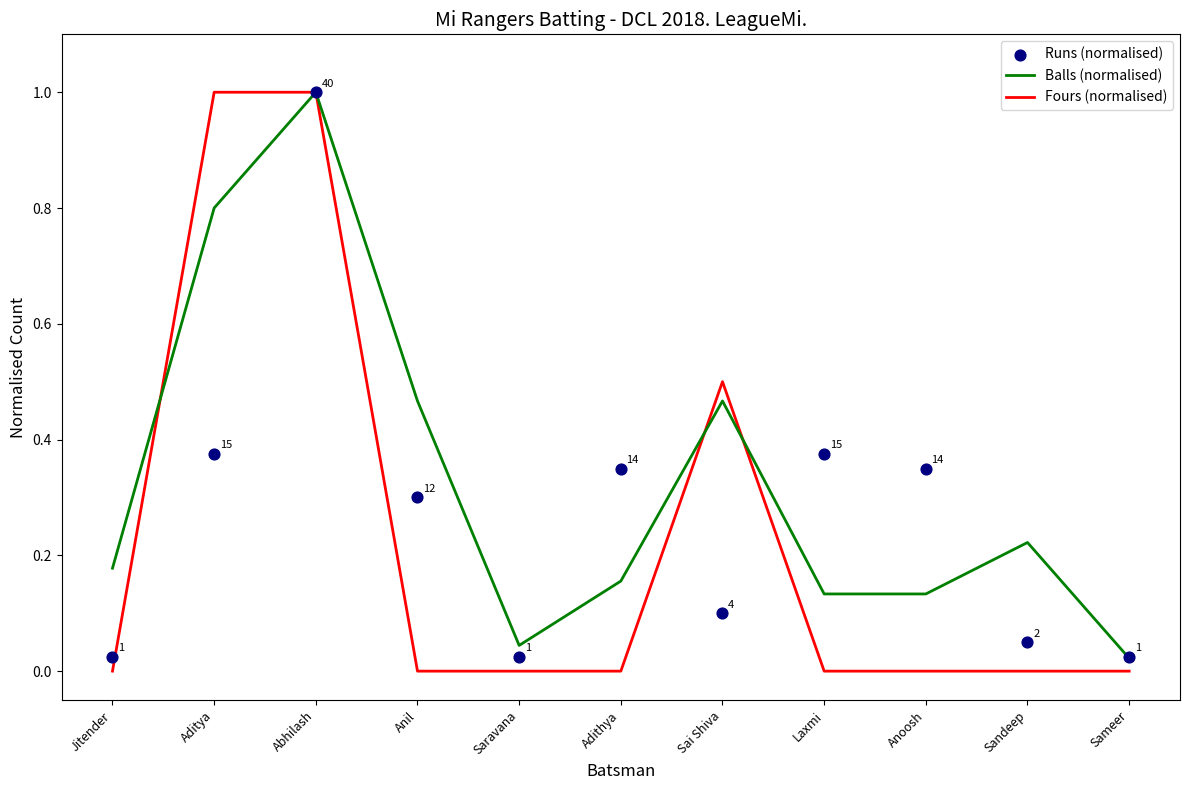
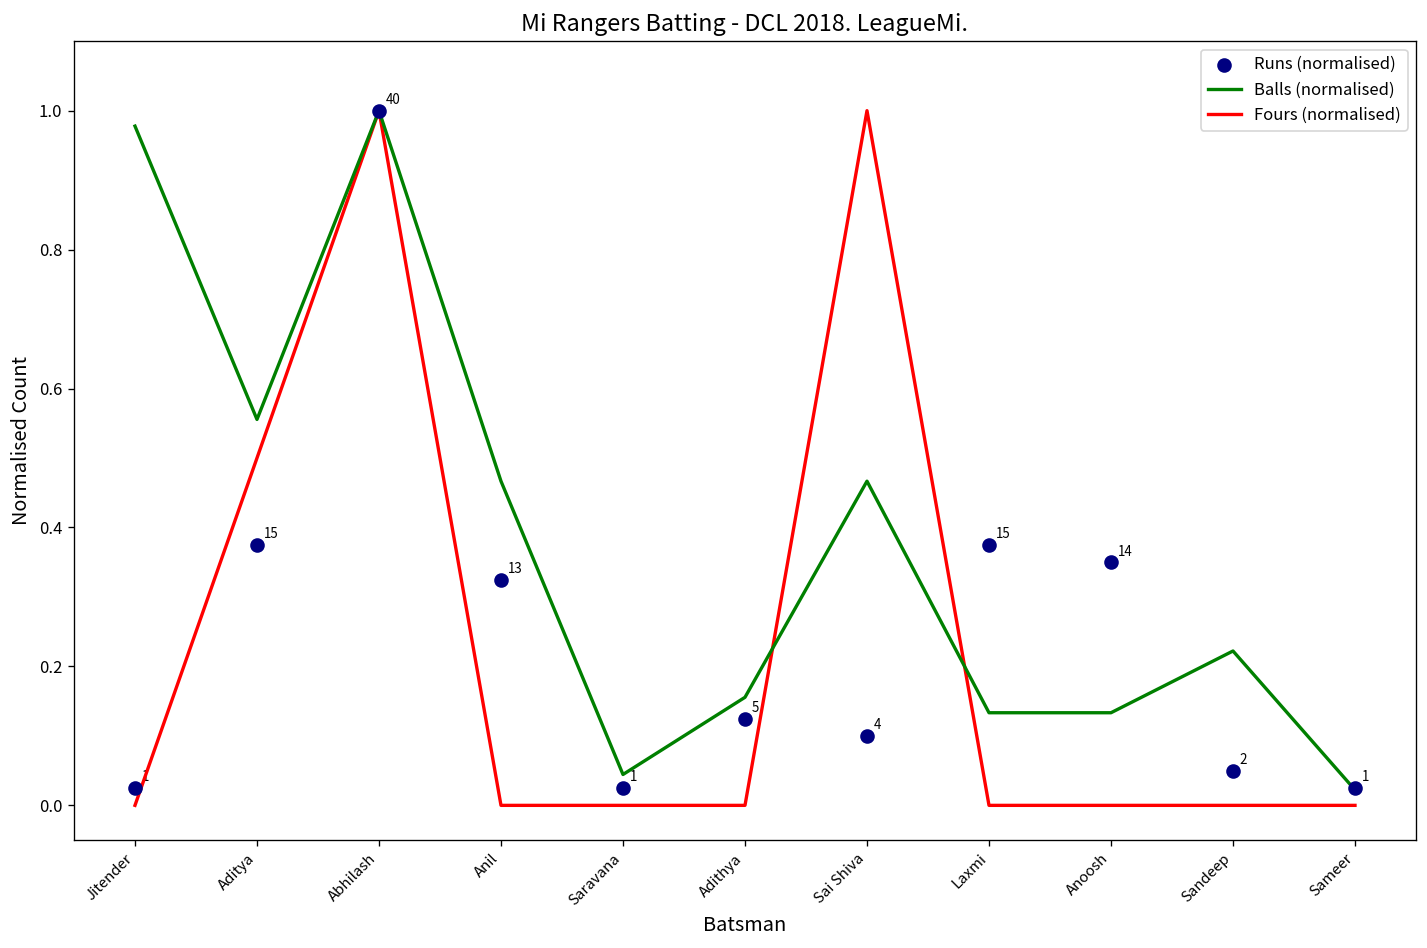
  {
    "Balls (normalised)": {
-     "Jitender": 0.18,
-     "Aditya": 0.80,
+     "Jitender": 0.98,
+     "Aditya": 0.56,
      "Anil": 0.47,
      "Adithya": 0.16,
      "Sai Shiva": 0.47,
      "Laxmi": 0.13,
      "Anoosh": 0.13,
      "Sandeep": 0.22
    },
    "Runs (normalised)": {
-     "Anil": 12,
-     "Adithya": 14
+     "Anil": 13,
+     "Adithya": 5
    },
    "Fours (normalised)": {
-     "Aditya": 1.00,
+     "Aditya": 0.50,
      "Anil": 0.00,
      "Saravana": 0.00,
      "Adithya": 0.00,
-     "Sai Shiva": 0.50,
+     "Sai Shiva": 1.00,
      "Laxmi": 0.00,
      "Anoosh": 0.00,
      "Sandeep": 0.00,
      "Sameer": 0.00
    }
  }
